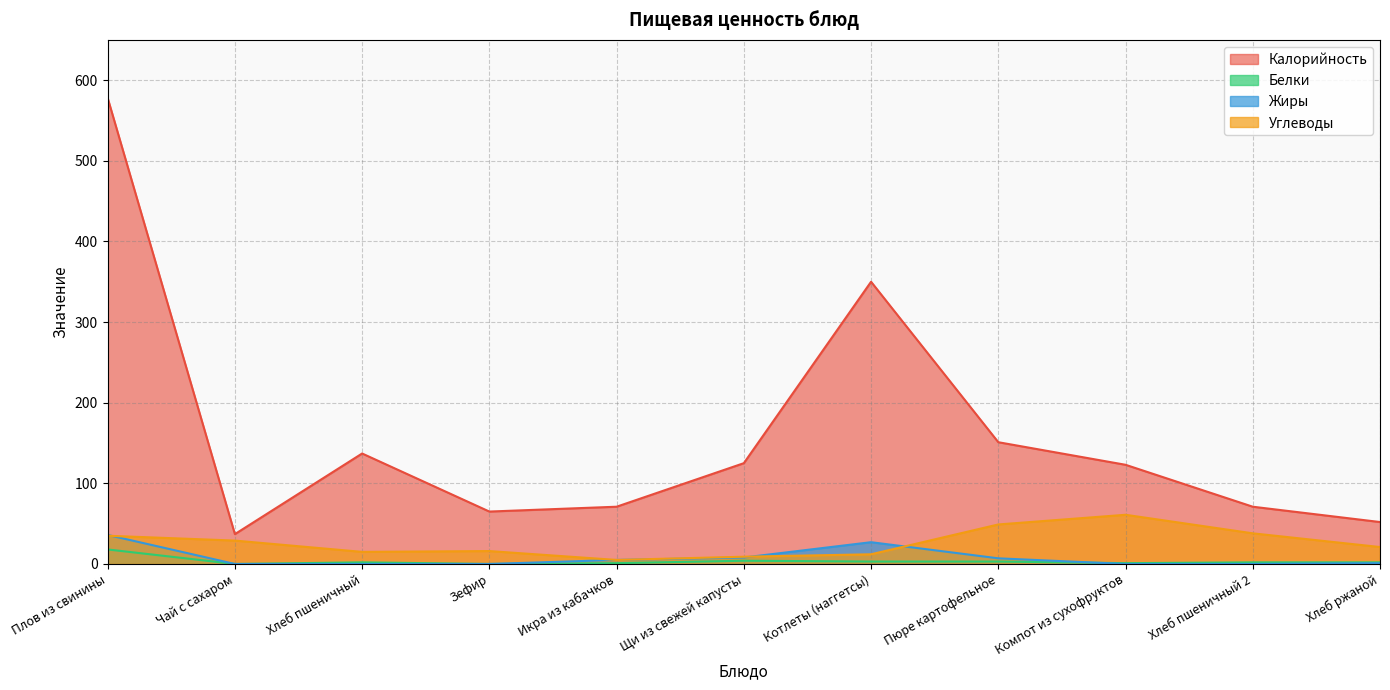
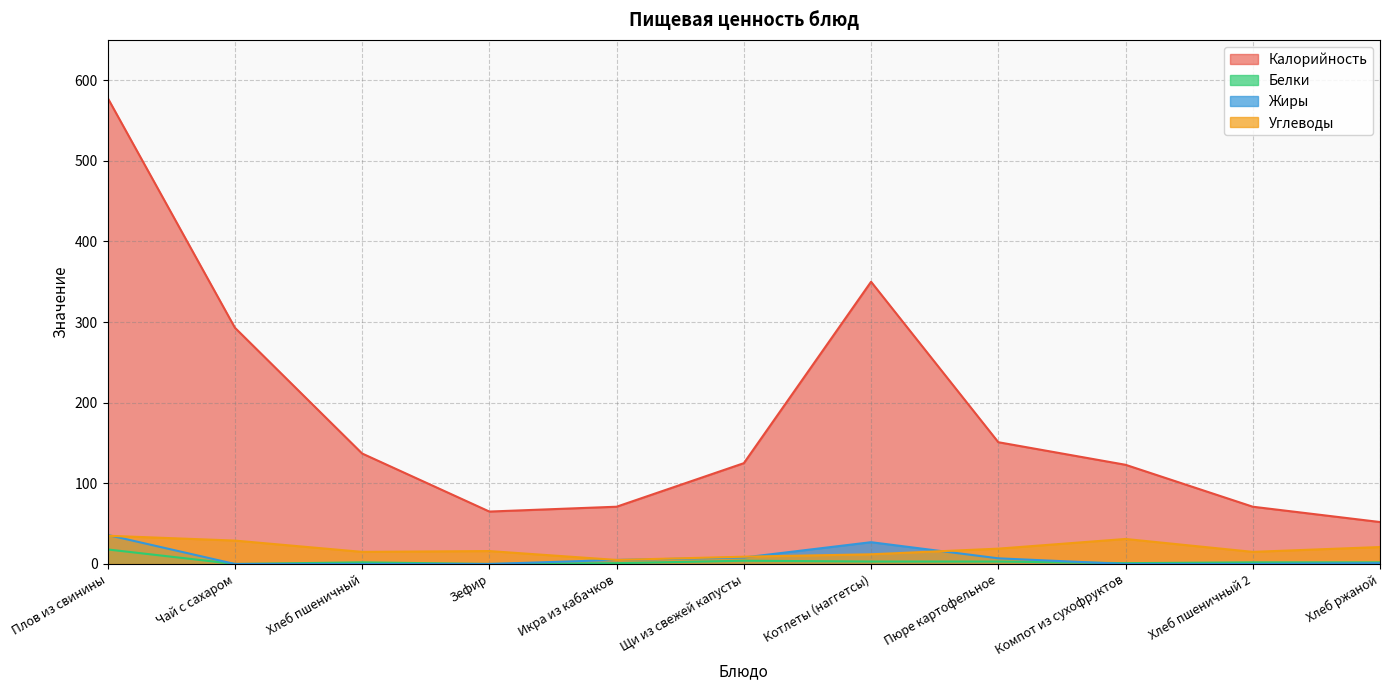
  {
    "Калорийность": {
      "Плов из свинины": 580,
-     "Чай с сахаром": 40,
+     "Чай с сахаром": 290,
      "Хлеб пшеничный": 140,
      "Зефир": 70,
      "Икра из кабачков": 70,
      "Щи из свежей капусты": 130,
      "Котлеты (наггетсы)": 350,
      "Пюре картофельное": 150,
      "Компот из сухофруктов": 120,
      "Хлеб пшеничный 2": 70,
      "Хлеб ржаной": 50
    },
    "Белки": {
      "Плов из свинины": 20,
      "Икра из кабачков": 0,
      "Щи из свежей капусты": 0,
      "Котлеты (наггетсы)": 0,
      "Пюре картофельное": 0
    },
    "Жиры": {
      "Котлеты (наггетсы)": 30,
      "Пюре картофельное": 10
    },
    "Углеводы": {
      "Чай с сахаром": 30,
      "Хлеб пшеничный": 20,
      "Зефир": 20,
      "Котлеты (наггетсы)": 10,
-     "Пюре картофельное": 50,
-     "Компот из сухофруктов": 60,
-     "Хлеб пшеничный 2": 40,
+     "Пюре картофельное": 20,
+     "Компот из сухофруктов": 30,
+     "Хлеб пшеничный 2": 20,
      "Хлеб ржаной": 20
    }
  }
